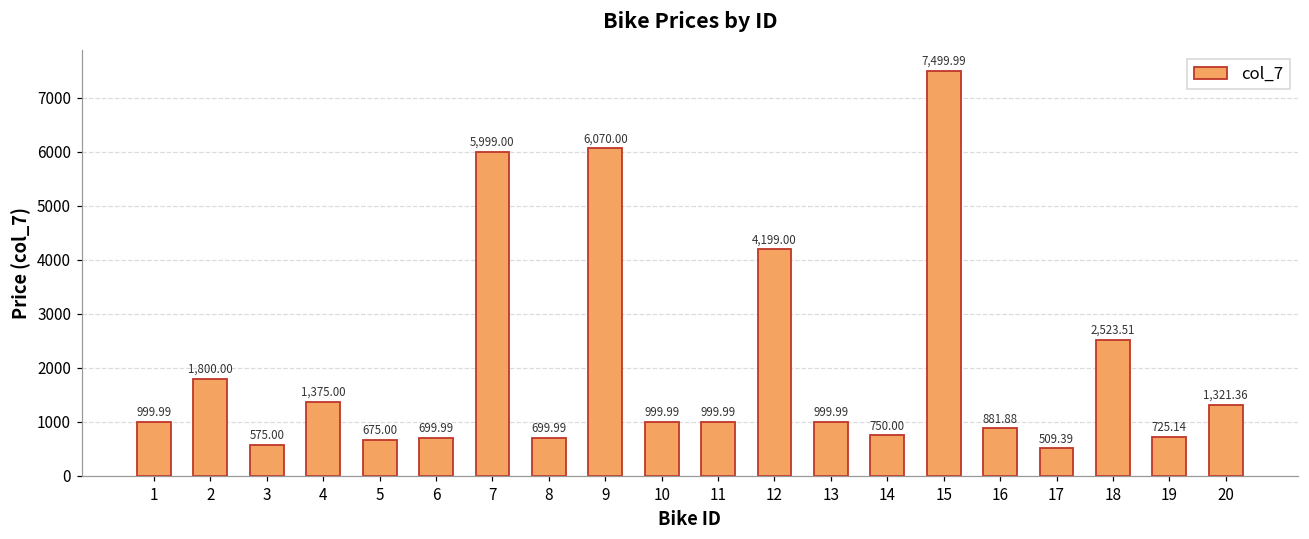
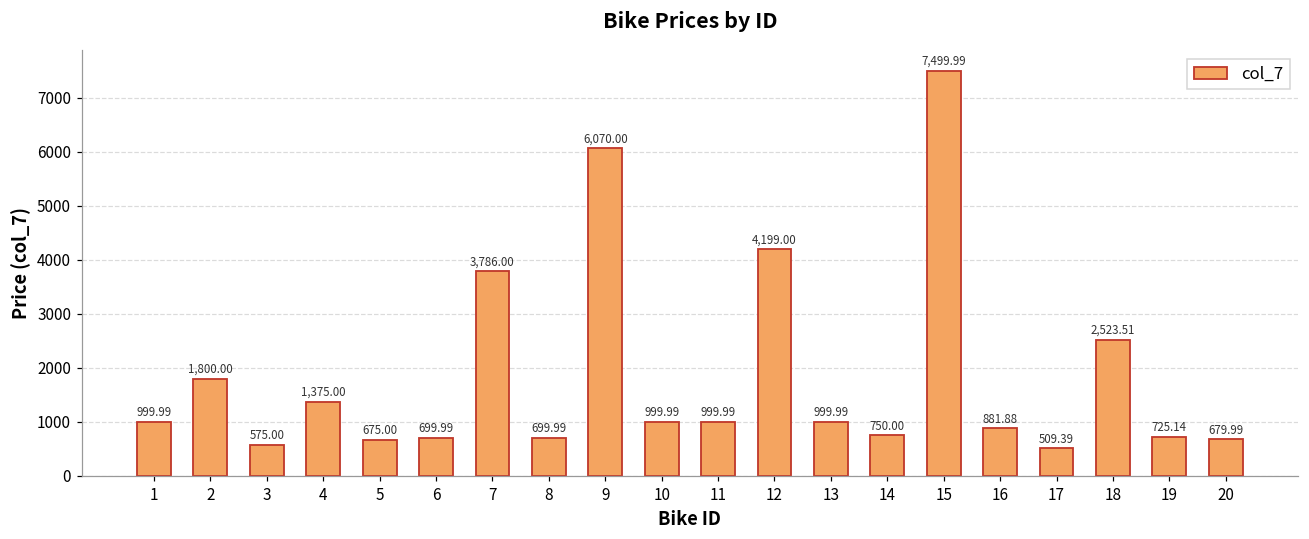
  {
    "1": "999.99",
    "2": "1,800.00",
    "3": "575.00",
    "4": "1,375.00",
    "5": "675.00",
    "6": "699.99",
-   "7": "5,999.00",
+   "7": "3,786.00",
    "8": "699.99",
    "9": "6,070.00",
    "10": "999.99",
    "11": "999.99",
    "12": "4,199.00",
    "13": "999.99",
    "14": "750.00",
    "15": "7,499.99",
    "16": "881.88",
    "17": "509.39",
    "18": "2,523.51",
    "19": "725.14",
-   "20": "1,321.36"
+   "20": "679.99"
  }
